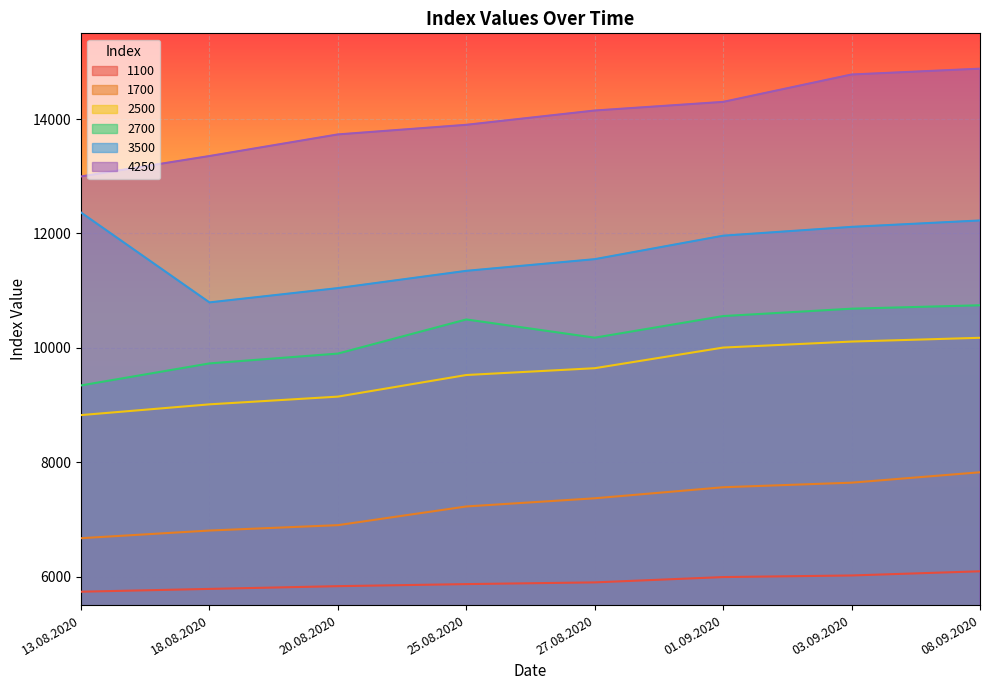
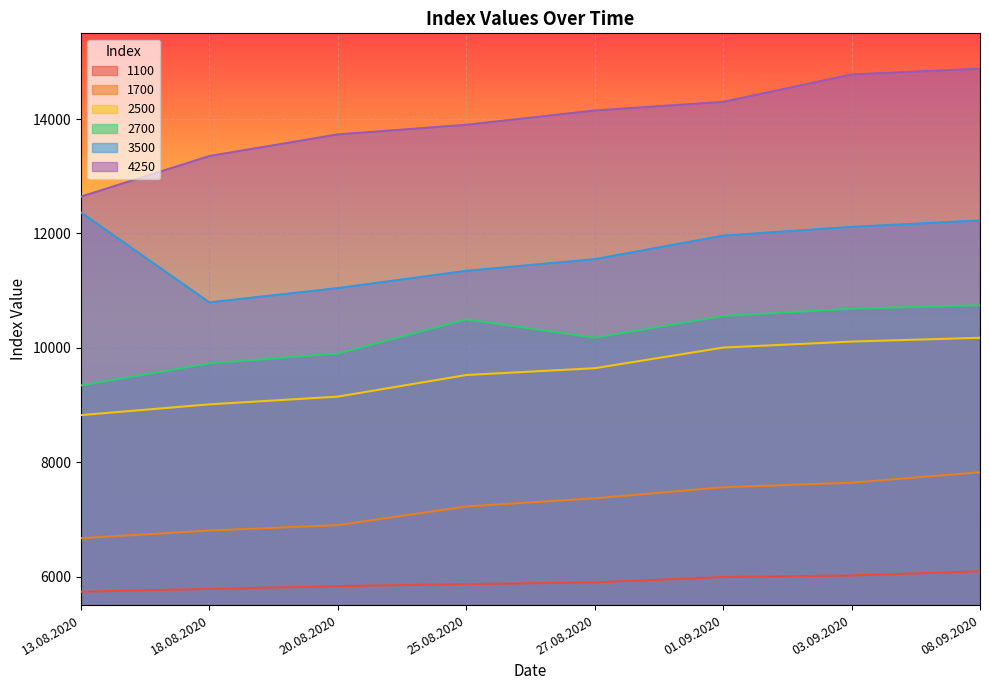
  {
    "2500": {
      "13.08.2020": 8800,
      "18.08.2020": 9000,
      "20.08.2020": 9100,
      "25.08.2020": 9500,
      "27.08.2020": 9600,
      "01.09.2020": 10000,
      "03.09.2020": 10100,
      "08.09.2020": 10200
    },
    "2700": {
      "13.08.2020": 9300,
      "18.08.2020": 9700,
      "20.08.2020": 9900,
      "25.08.2020": 10500,
      "27.08.2020": 10200,
      "01.09.2020": 10600,
      "03.09.2020": 10700,
      "08.09.2020": 10700
    },
    "3500": {
      "13.08.2020": 12400,
      "18.08.2020": 10800,
      "20.08.2020": 11000,
      "25.08.2020": 11300,
      "27.08.2020": 11600,
      "01.09.2020": 12000,
      "03.09.2020": 12100,
      "08.09.2020": 12200
    },
    "4250": {
-     "13.08.2020": 13000,
+     "13.08.2020": 12600,
      "18.08.2020": 13400,
      "20.08.2020": 13700,
      "25.08.2020": 13900,
      "27.08.2020": 14200,
      "01.09.2020": 14300,
      "03.09.2020": 14800,
      "08.09.2020": 14900
    }
  }
